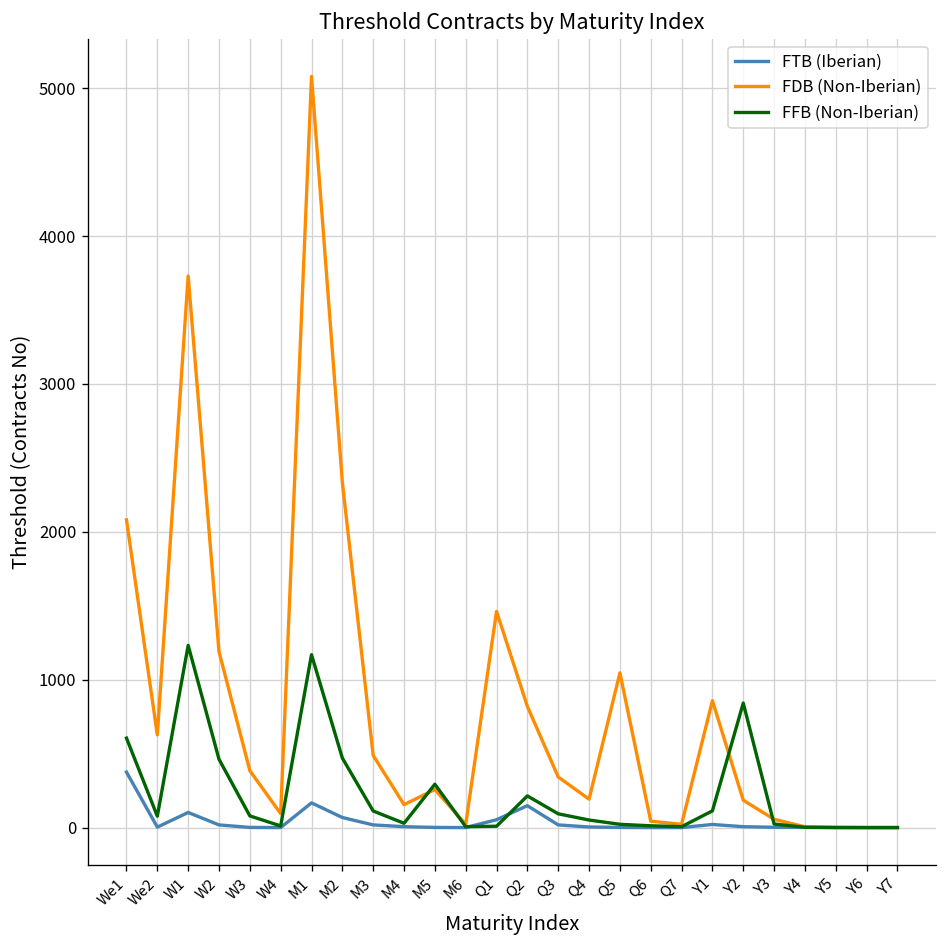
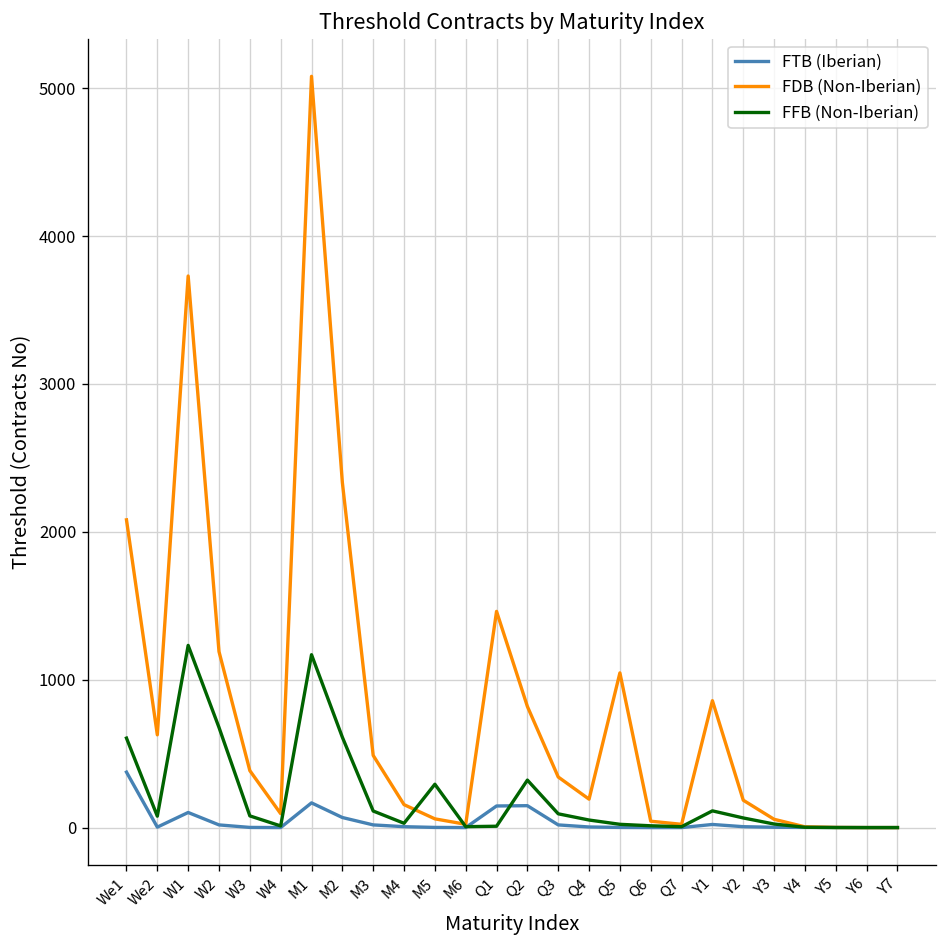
  {
    "FTB (Iberian)": {
      "We1": 380,
      "We2": 0,
      "W1": 100,
      "W2": 20,
      "W3": 0,
      "M1": 170,
      "M2": 70,
      "M3": 20,
      "M4": 10,
      "M5": 0,
-     "Q1": 50,
+     "Q1": 150,
      "Q2": 150,
      "Q3": 20,
      "Q4": 0,
      "Q5": 0,
      "Y1": 20,
      "Y2": 10,
      "Y3": 0
    },
    "FDB (Non-Iberian)": {
      "We1": 2080,
      "We2": 630,
      "W1": 3730,
      "W2": 1190,
      "W3": 390,
      "W4": 90,
      "M1": 5080,
      "M2": 2330,
      "M3": 490,
      "M4": 160,
-     "M5": 260,
+     "M5": 60,
      "Q1": 1460,
      "Q2": 820,
      "Q3": 340,
      "Q4": 190,
      "Q5": 1050,
      "Q6": 40,
      "Y1": 860,
      "Y2": 190,
      "Y3": 60
    },
    "FFB (Non-Iberian)": {
      "We1": 610,
      "We2": 80,
      "W1": 1230,
-     "W2": 460,
+     "W2": 680,
      "W3": 80,
      "M1": 1170,
-     "M2": 470,
+     "M2": 610,
      "M3": 110,
      "M4": 30,
      "M5": 290,
      "Q1": 10,
-     "Q2": 210,
+     "Q2": 320,
      "Q3": 90,
      "Q4": 50,
      "Q5": 20,
      "Y1": 110,
-     "Y2": 840,
+     "Y2": 70,
      "Y3": 20
    }
  }
